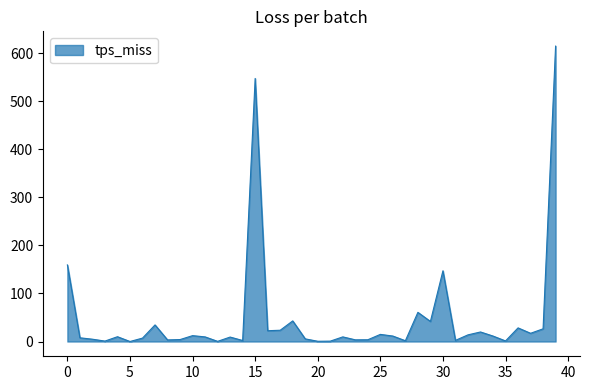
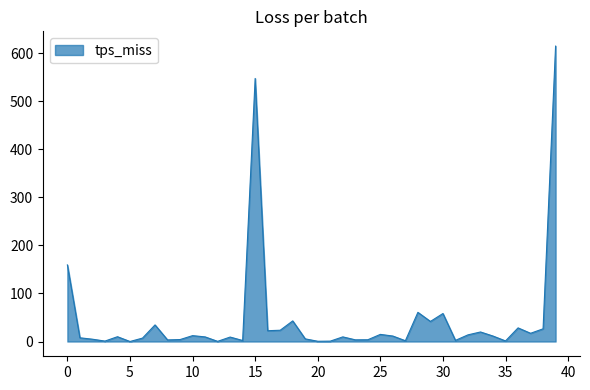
  {
    "0": 160,
    "5": 0,
    "10": 10,
    "15": 550,
    "20": 0,
    "25": 10,
-   "30": 150,
+   "30": 60,
    "35": 0
  }
